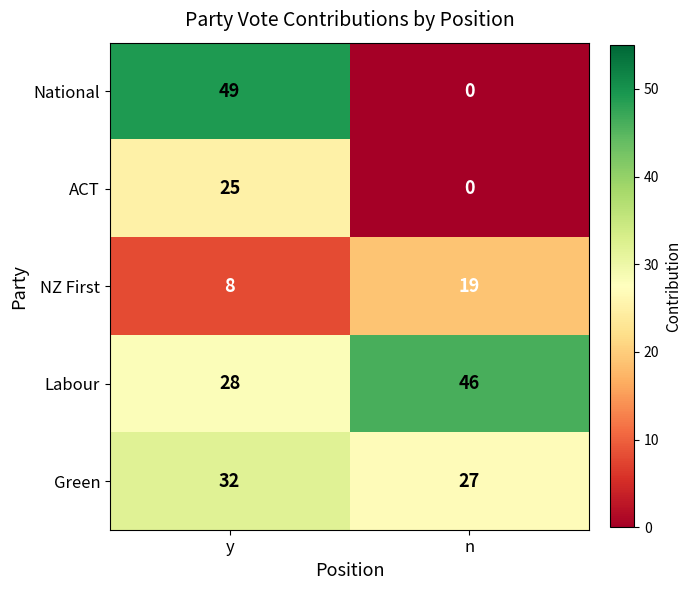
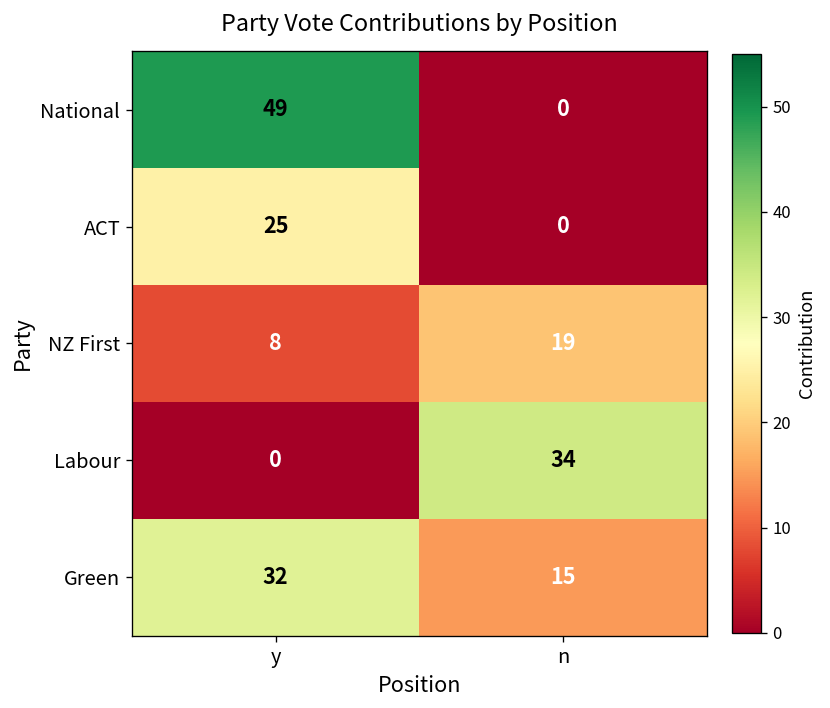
  {
    "National": {
      "y": 49,
      "n": 0
    },
    "ACT": {
      "y": 25,
      "n": 0
    },
    "NZ First": {
      "y": 8,
      "n": 19
    },
    "Labour": {
-     "y": 28,
-     "n": 46
+     "y": 0,
+     "n": 34
    },
    "Green": {
      "y": 32,
-     "n": 27
+     "n": 15
    }
  }
